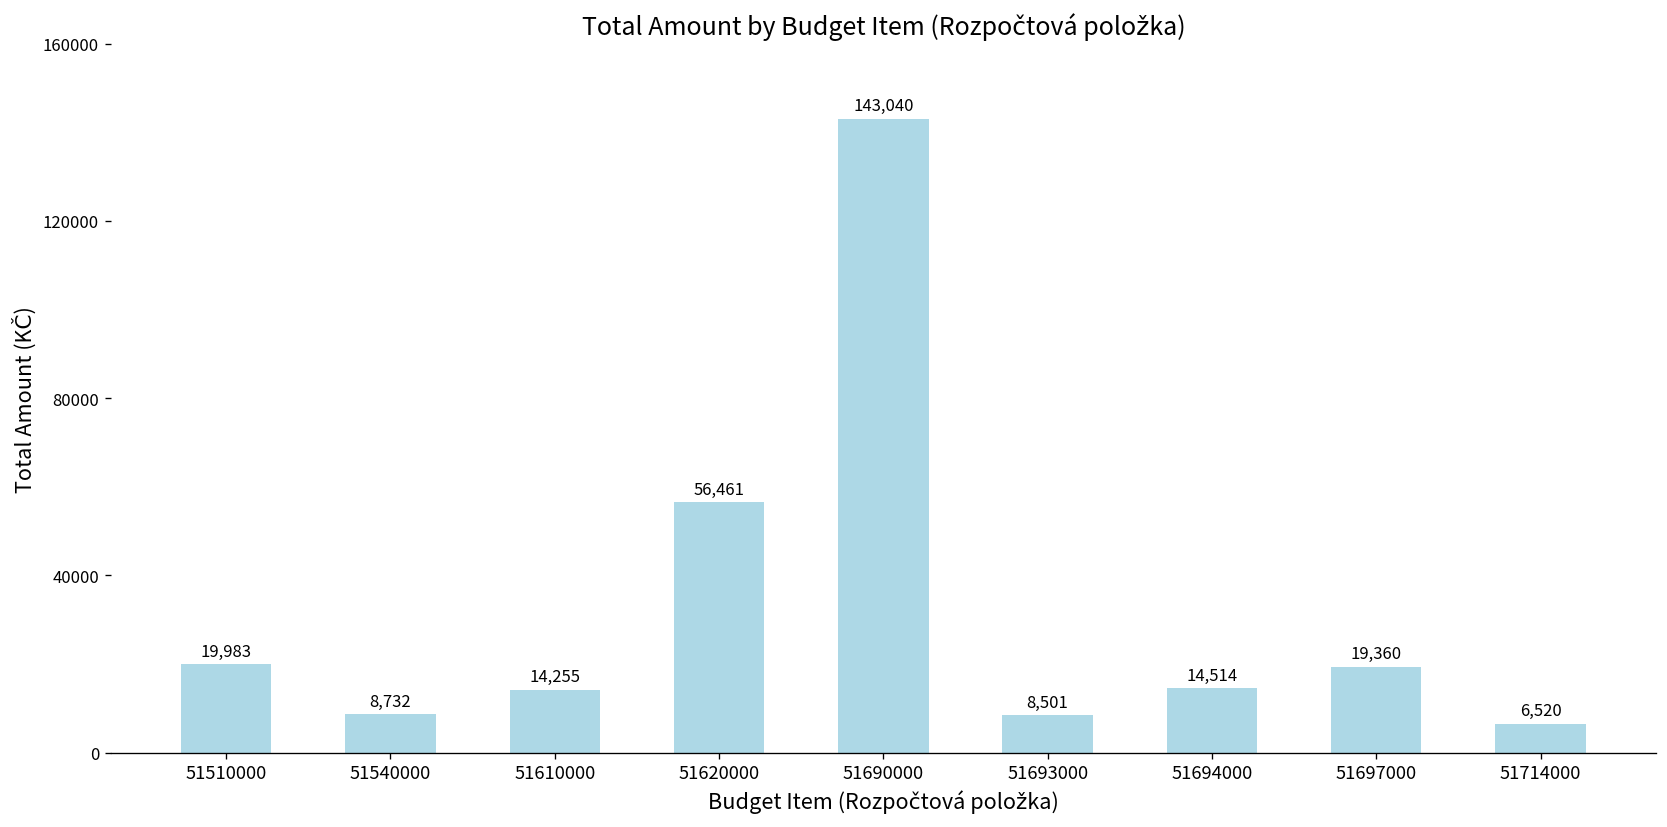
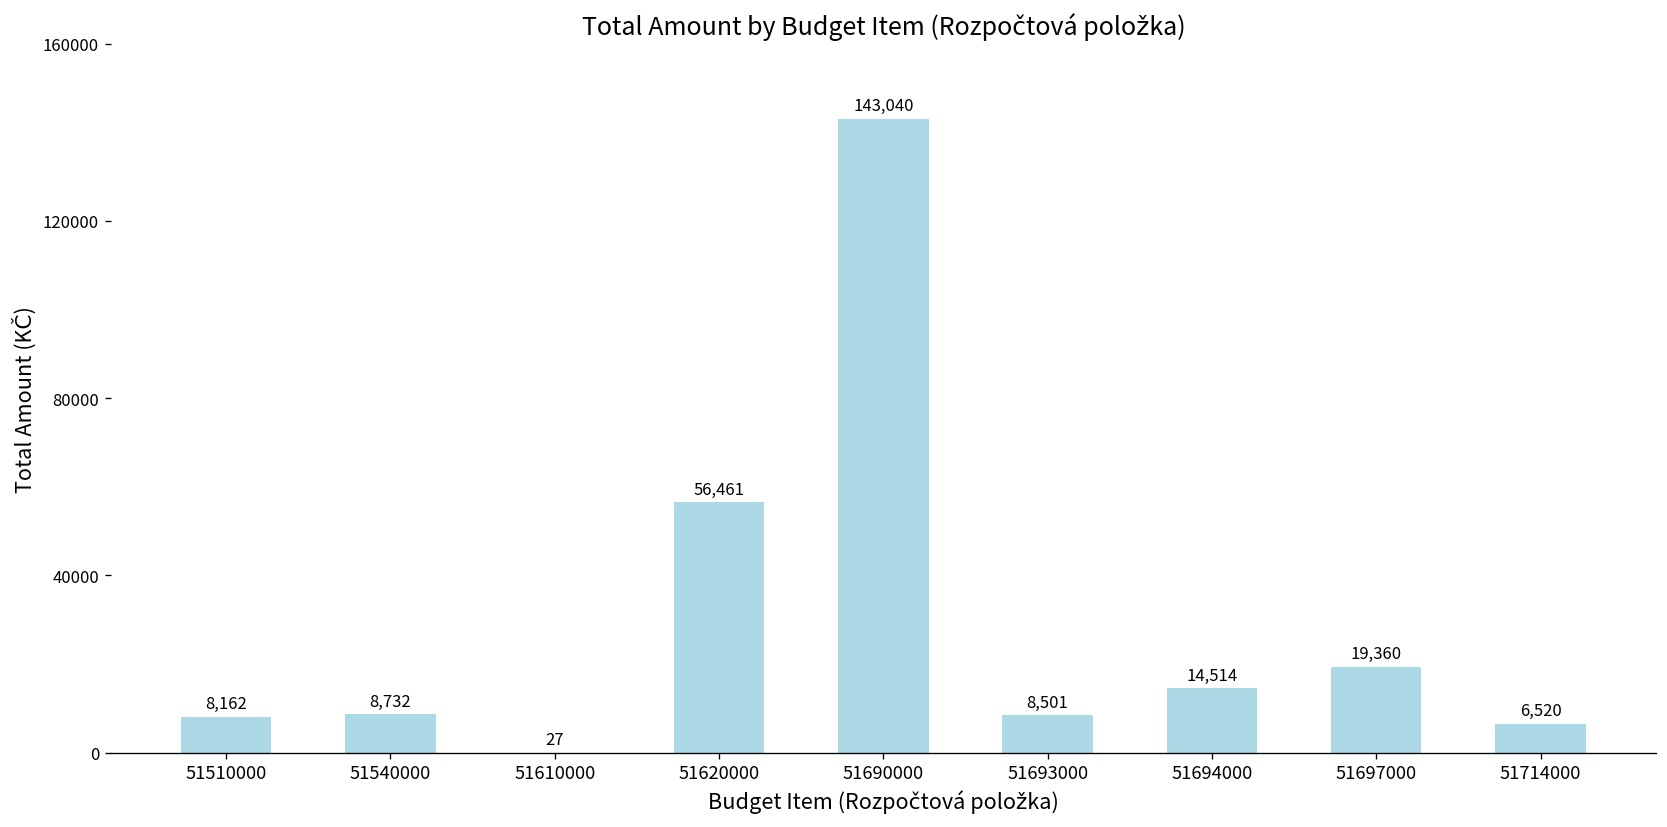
  {
-   "51510000": "19,983",
+   "51510000": "8,162",
    "51540000": "8,732",
-   "51610000": "14,255",
+   "51610000": "27",
    "51620000": "56,461",
    "51690000": "143,040",
    "51693000": "8,501",
    "51694000": "14,514",
    "51697000": "19,360",
    "51714000": "6,520"
  }
